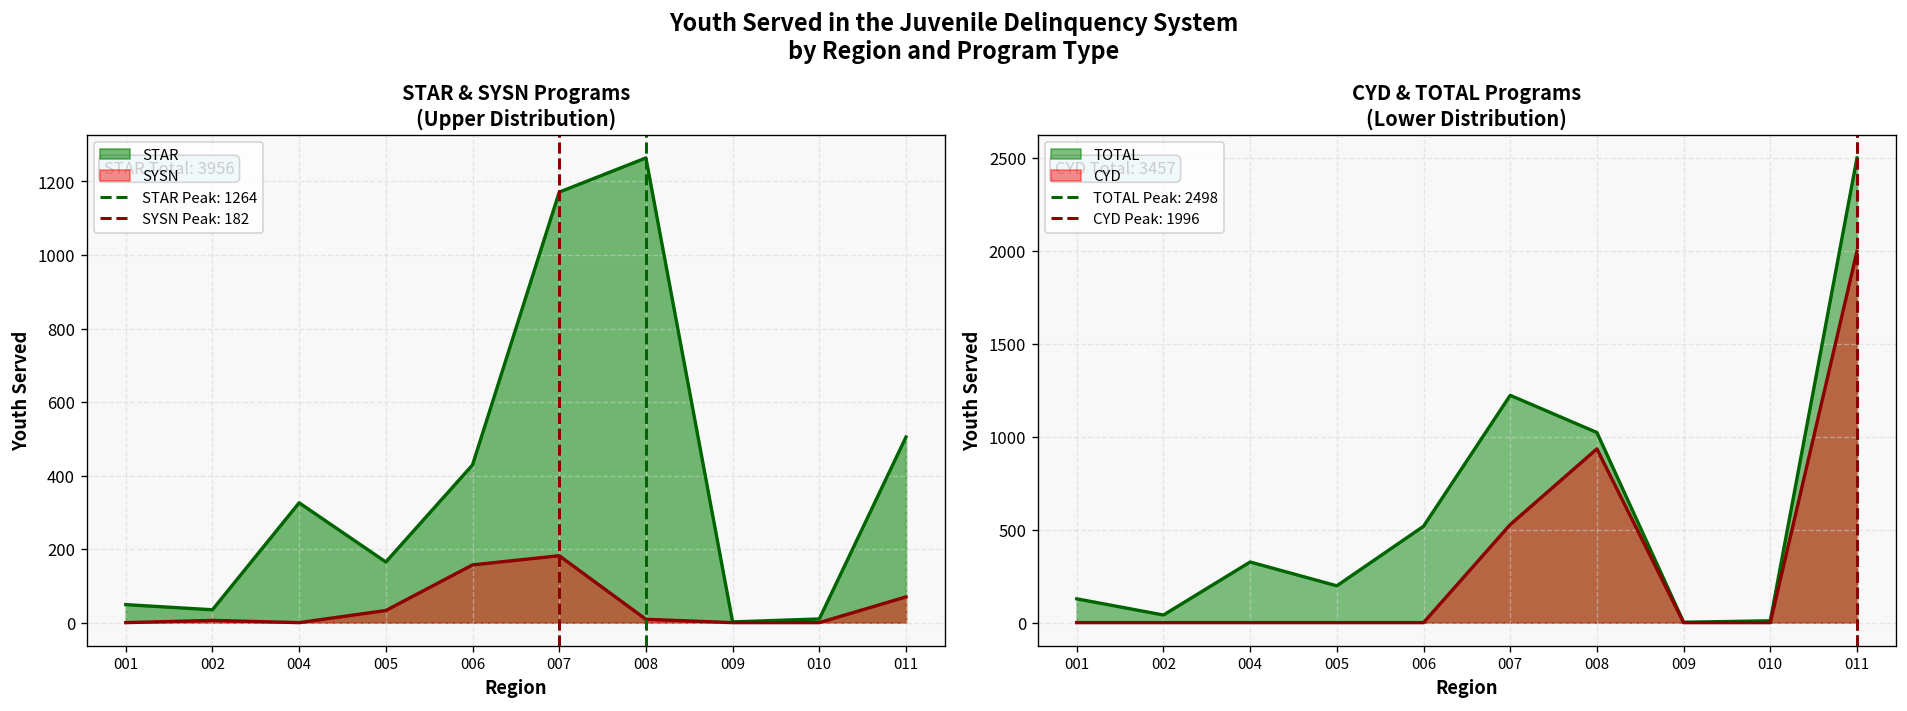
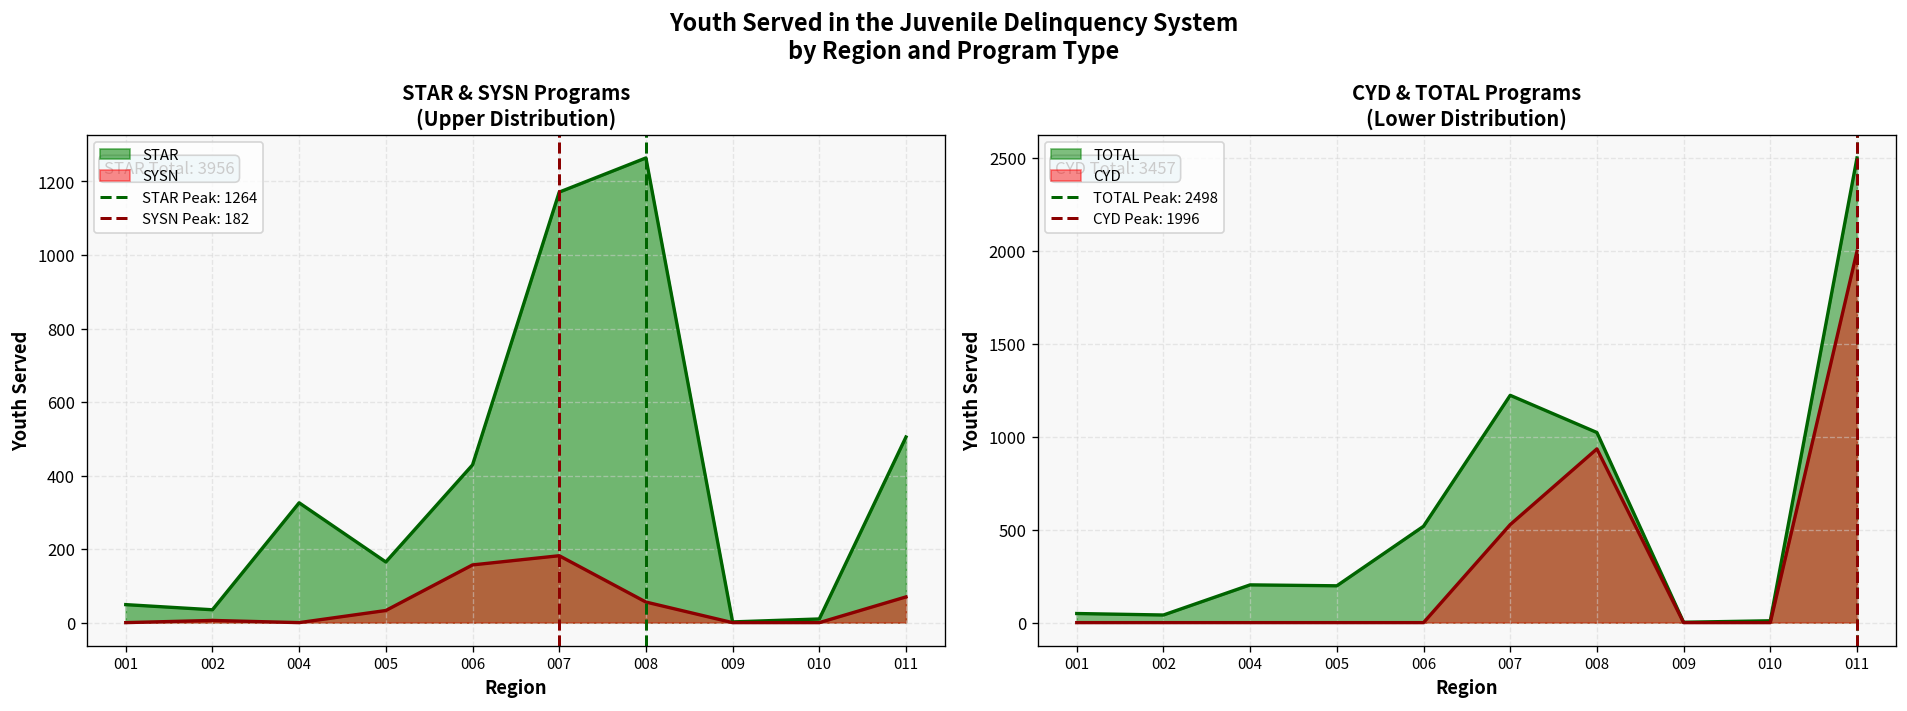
  {
    "STAR & SYSN Programs (Upper Distribution)": {
      "STAR": {
        "001": 50,
        "002": 40,
        "004": 330,
        "005": 170,
        "006": 430,
        "007": 1170,
        "008": 1260,
        "010": 10,
        "011": 510
      },
      "SYSN": {
        "001": 0,
        "002": 10,
        "004": 0,
        "005": 30,
        "006": 160,
        "007": 180,
-       "008": 10,
+       "008": 60,
        "010": 0,
        "011": 70
      }
    },
    "CYD & TOTAL Programs (Lower Distribution)": {
      "TOTAL": {
-       "001": 130,
+       "001": 50,
        "002": 40,
-       "004": 330,
+       "004": 200,
        "005": 200,
        "006": 520,
        "007": 1220,
        "008": 1020,
        "011": 2500
      },
      "CYD": {
        "001": 0,
        "002": 0,
        "004": 0,
        "005": 0,
        "006": 0,
        "007": 530,
        "008": 930,
        "011": 2000
      }
    }
  }
